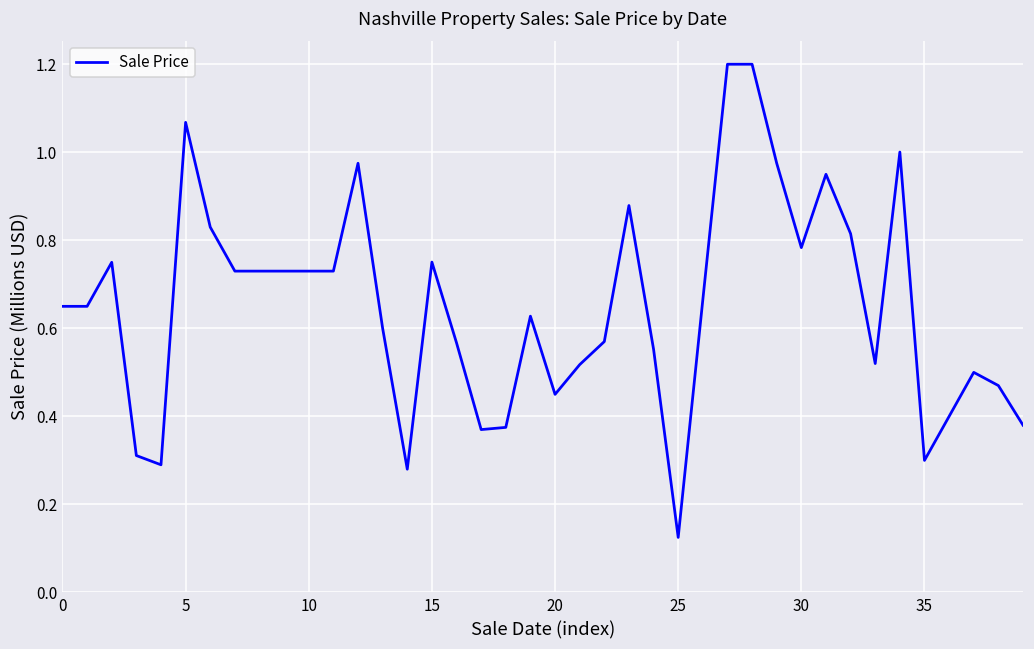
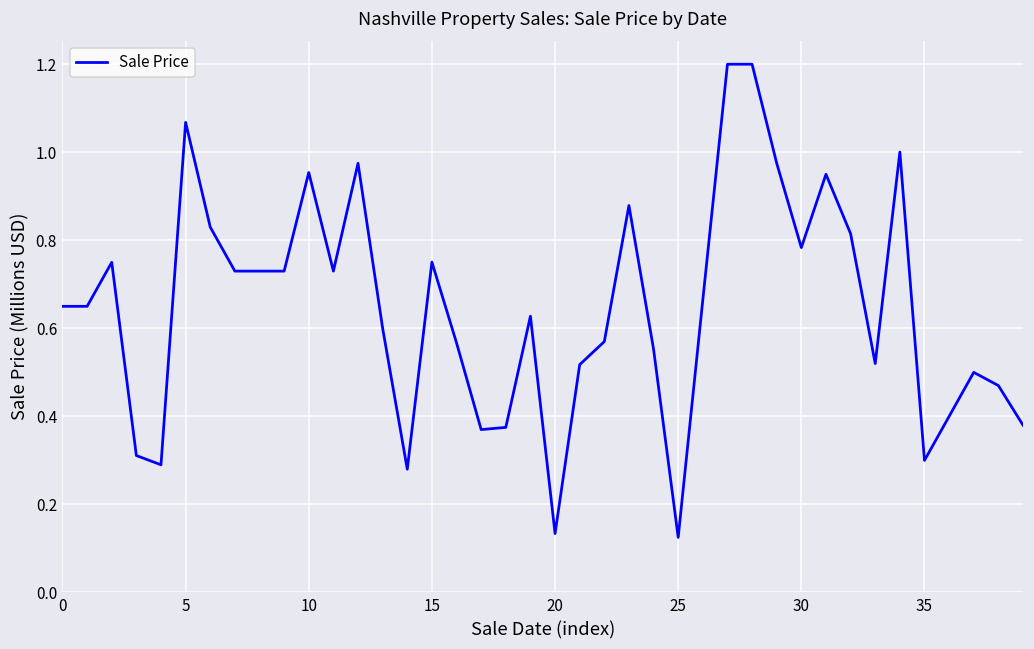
  {
    "0": 0.65,
    "5": 1.07,
-   "10": 0.73,
+   "10": 0.95,
    "15": 0.75,
-   "20": 0.45,
+   "20": 0.13,
    "25": 0.13,
    "30": 0.78,
    "35": 0.30
  }
